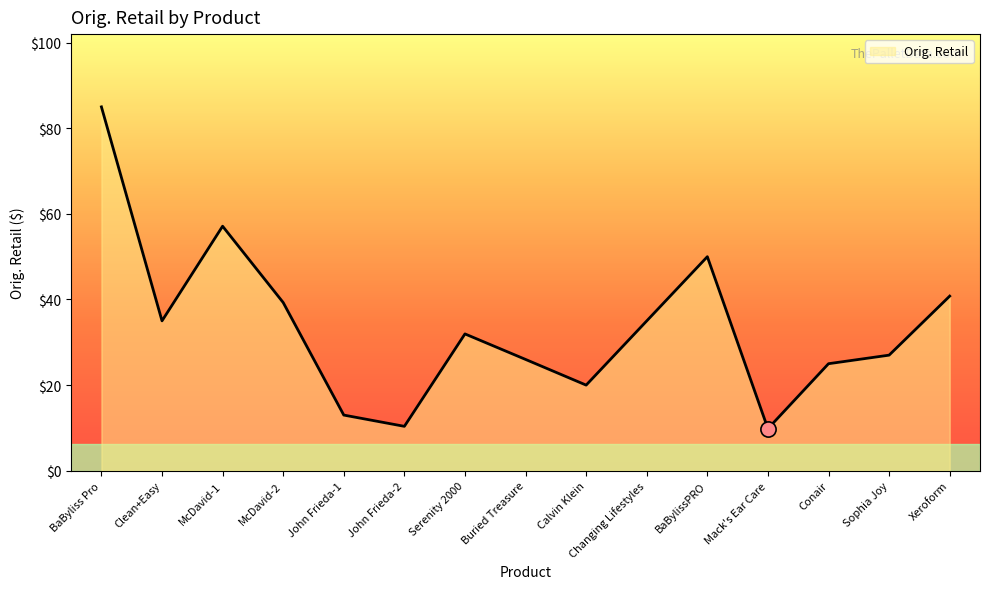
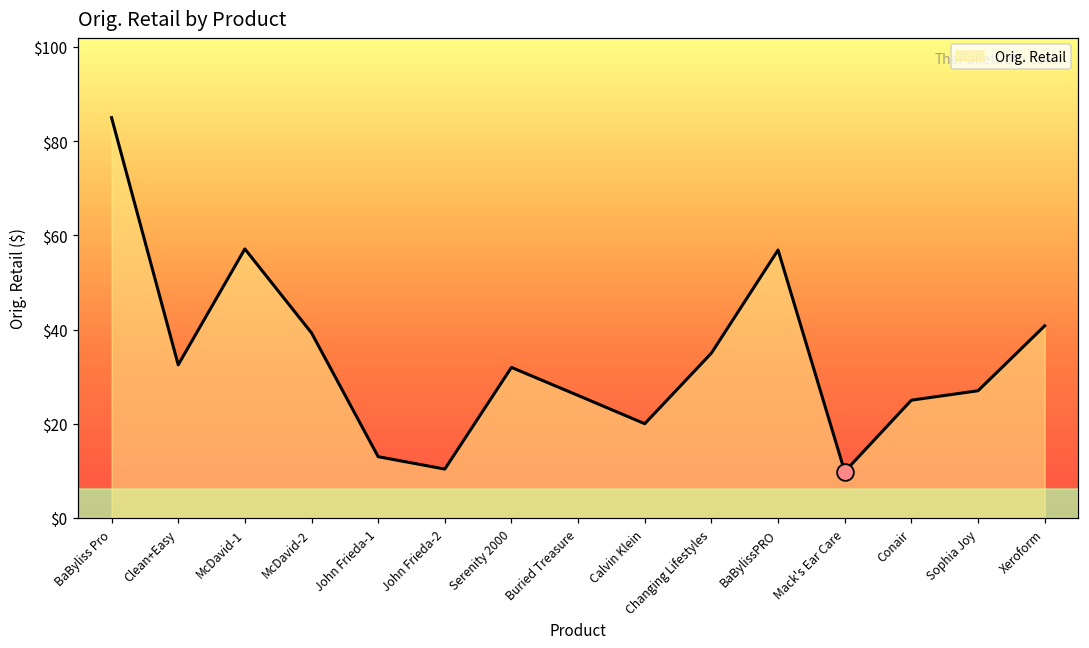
  {
    "Orig. Retail": {
      "BaByliss Pro": "$85",
-     "Clean+Easy": "$35",
+     "Clean+Easy": "$33",
      "McDavid-1": "$57",
      "McDavid-2": "$39",
      "John Frieda-1": "$13",
      "John Frieda-2": "$10",
      "Serenity 2000": "$32",
      "Buried Treasure": "$26",
      "Calvin Klein": "$20",
      "Changing Lifestyles": "$35",
-     "BaBylissPRO": "$50",
+     "BaBylissPRO": "$57",
      "Conair": "$25",
      "Sophia Joy": "$27",
      "Xeroform": "$41"
    }
  }
